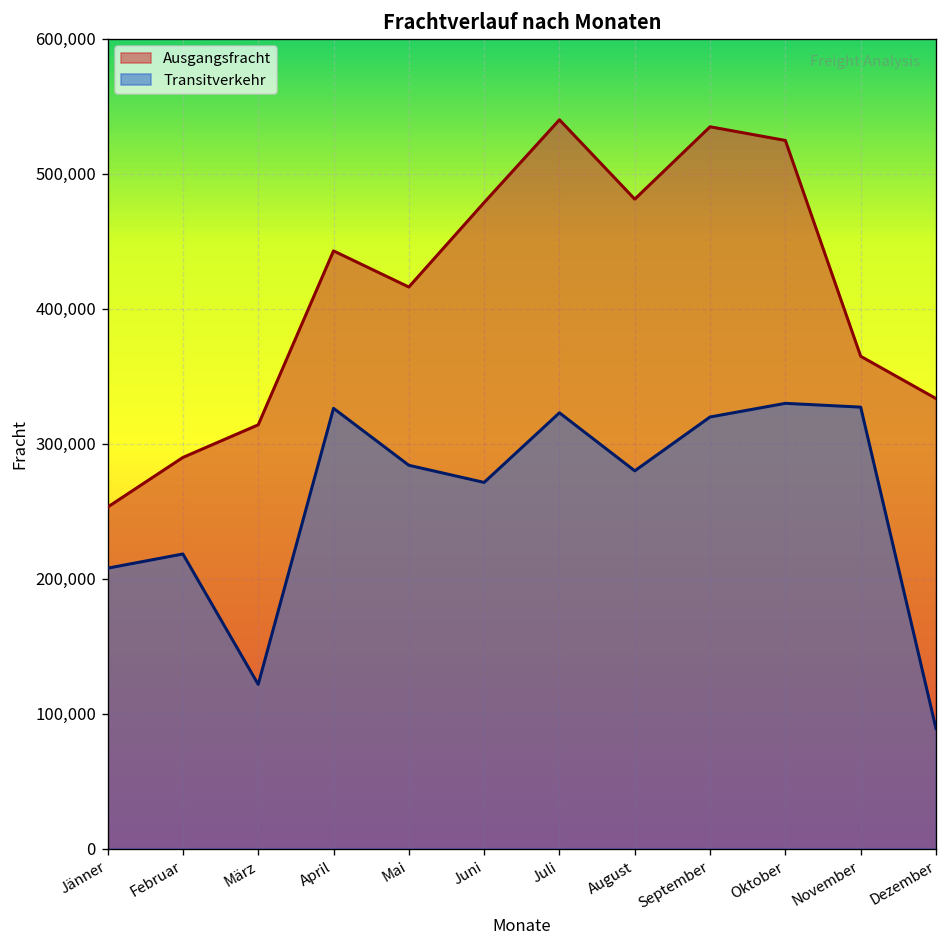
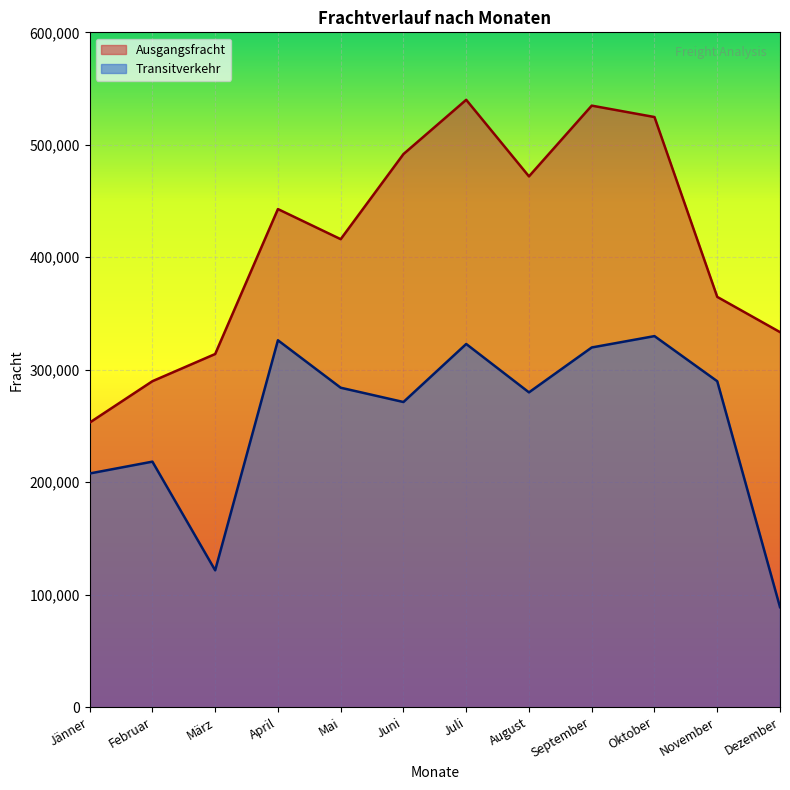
  {
    "Ausgangsfracht": {
      "Jänner": "253,000",
      "Februar": "290,000",
      "März": "314,000",
      "April": "443,000",
      "Mai": "416,000",
-     "Juni": "479,000",
+     "Juni": "492,000",
      "Juli": "540,000",
-     "August": "481,000",
+     "August": "472,000",
      "September": "535,000",
      "Oktober": "525,000",
      "November": "365,000",
      "Dezember": "333,000"
    },
    "Transitverkehr": {
      "Jänner": "208,000",
      "Februar": "218,000",
      "März": "122,000",
      "April": "326,000",
      "Mai": "284,000",
      "Juni": "271,000",
      "Juli": "323,000",
      "August": "280,000",
      "September": "320,000",
      "Oktober": "330,000",
-     "November": "327,000",
+     "November": "290,000",
      "Dezember": "89,000"
    }
  }
